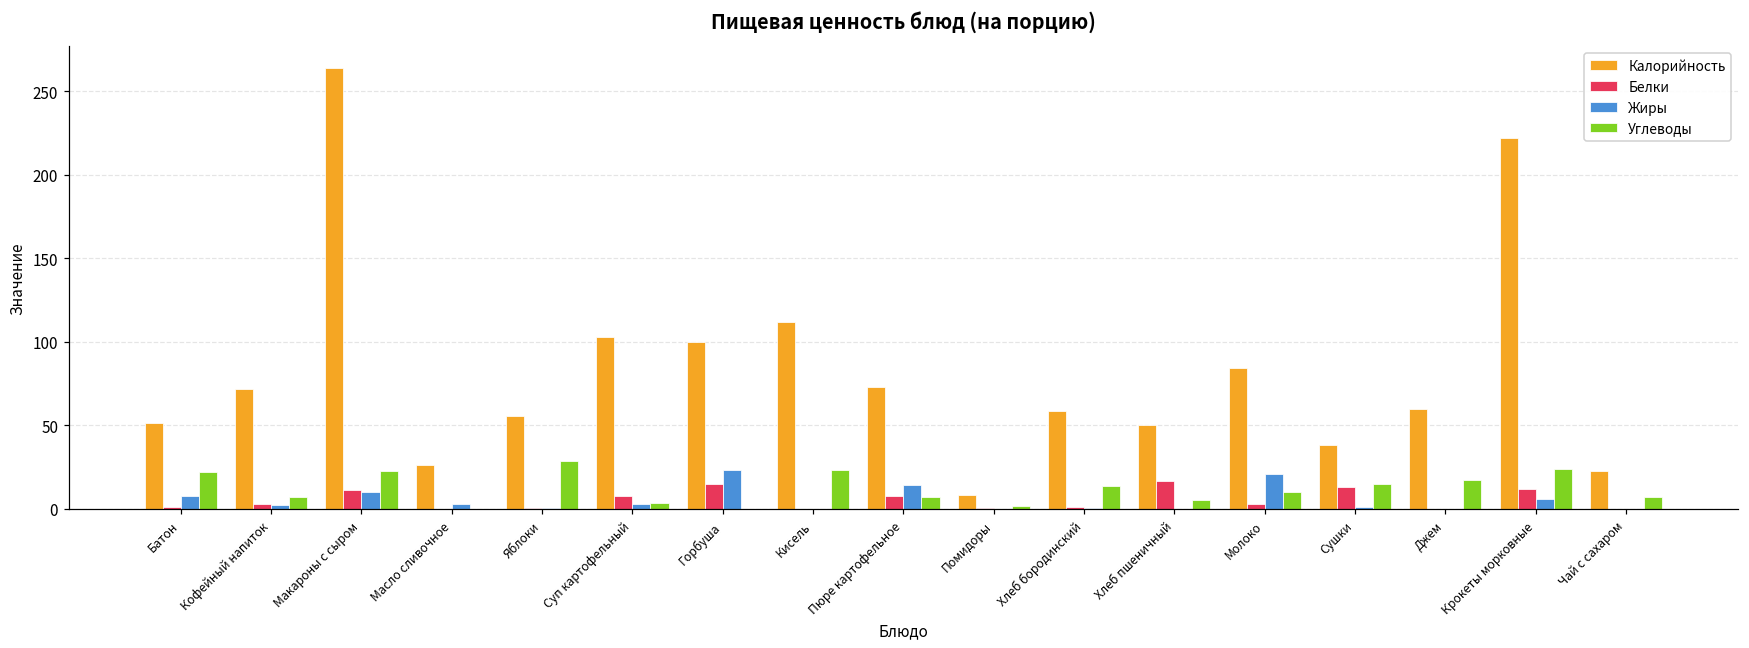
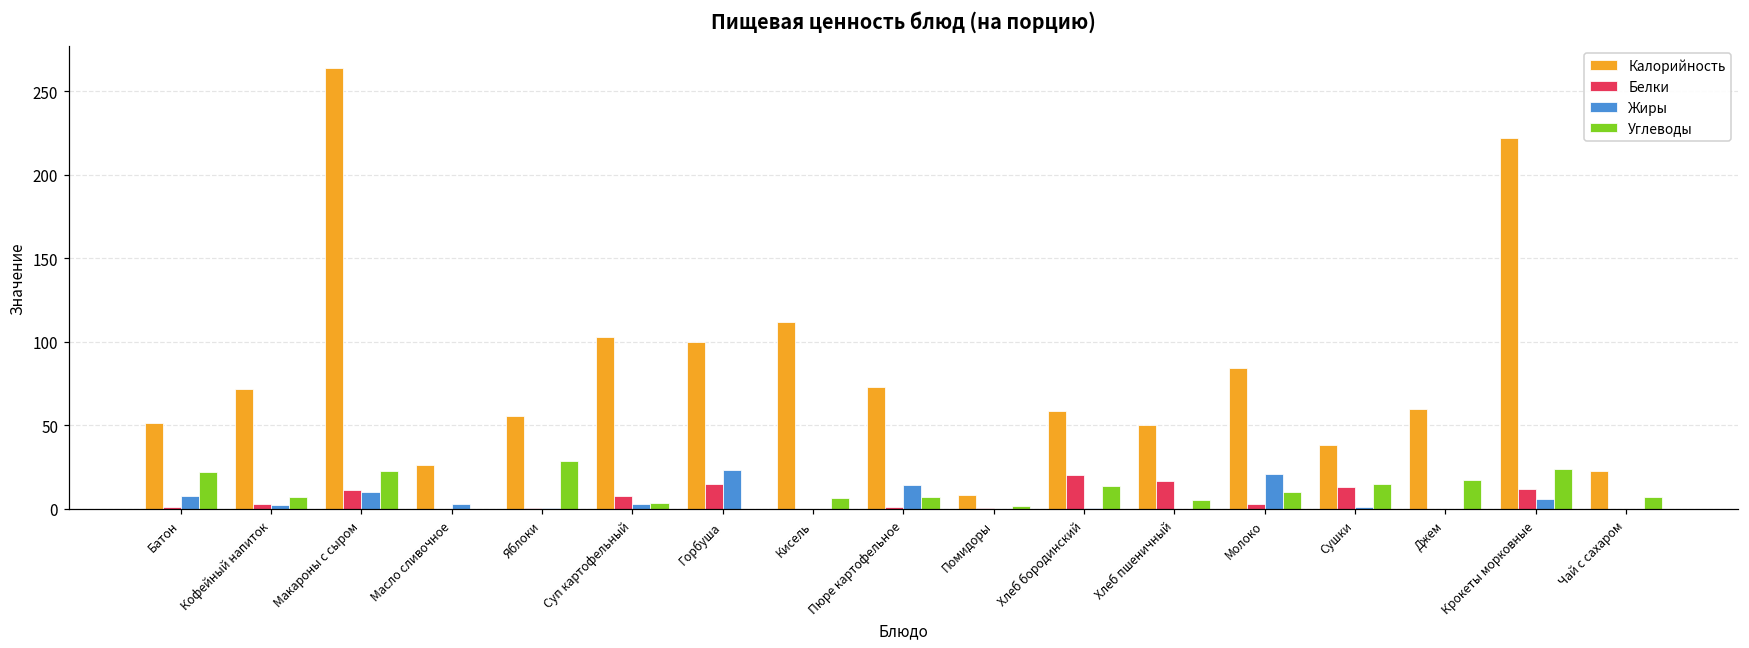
  {
    "Калорийность": {
      "Батон": 51,
      "Кофейный напиток": 71,
      "Макароны с сыром": 264,
      "Масло сливочное": 26,
      "Яблоки": 55,
      "Суп картофельный": 103,
      "Горбуша": 100,
      "Кисель": 112,
      "Пюре картофельное": 73,
      "Помидоры": 8,
      "Хлеб бородинский": 59,
      "Хлеб пшеничный": 50,
      "Молоко": 84,
      "Сушки": 38,
      "Джем": 60,
      "Крокеты морковные": 222,
      "Чай с сахаром": 22
    },
    "Белки": {
      "Кофейный напиток": 3,
      "Макароны с сыром": 11,
      "Суп картофельный": 8,
      "Горбуша": 15,
-     "Пюре картофельное": 8,
-     "Хлеб бородинский": 1,
+     "Пюре картофельное": 1,
+     "Хлеб бородинский": 20,
      "Хлеб пшеничный": 16,
      "Молоко": 3,
      "Сушки": 13,
      "Джем": 0,
      "Крокеты морковные": 12
    },
    "Жиры": {
      "Батон": 8,
      "Кофейный напиток": 2,
      "Макароны с сыром": 10,
      "Масло сливочное": 3,
      "Суп картофельный": 3,
      "Горбуша": 23,
      "Пюре картофельное": 14,
      "Молоко": 21,
      "Джем": 0,
      "Крокеты морковные": 6
    },
    "Углеводы": {
      "Батон": 22,
      "Кофейный напиток": 7,
      "Макароны с сыром": 23,
      "Яблоки": 28,
      "Суп картофельный": 3,
      "Горбуша": 0,
-     "Кисель": 23,
+     "Кисель": 7,
      "Пюре картофельное": 7,
      "Помидоры": 2,
      "Хлеб бородинский": 14,
      "Хлеб пшеничный": 6,
      "Молоко": 10,
      "Сушки": 15,
      "Джем": 17,
      "Крокеты морковные": 24,
      "Чай с сахаром": 7
    }
  }
